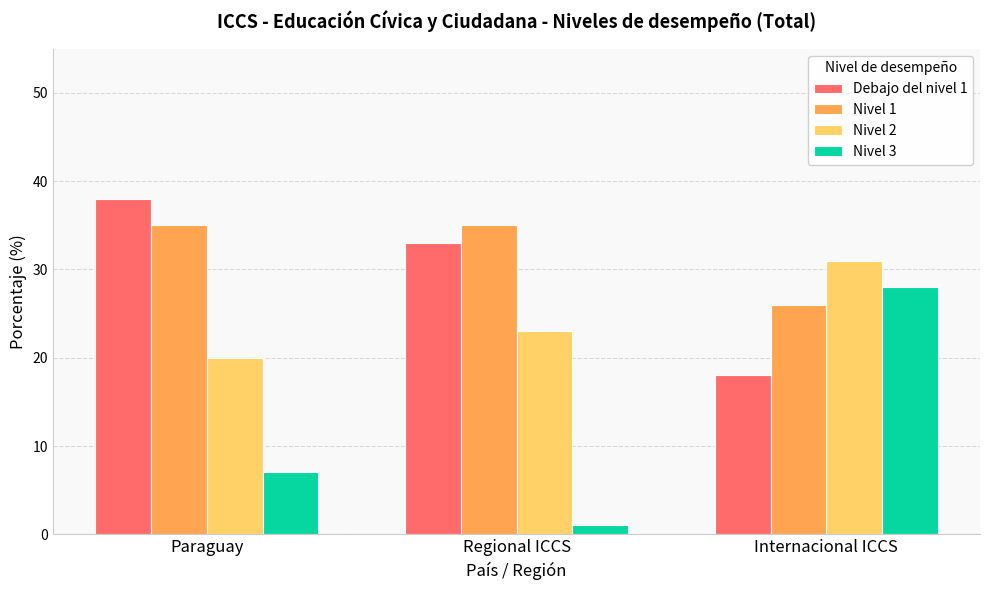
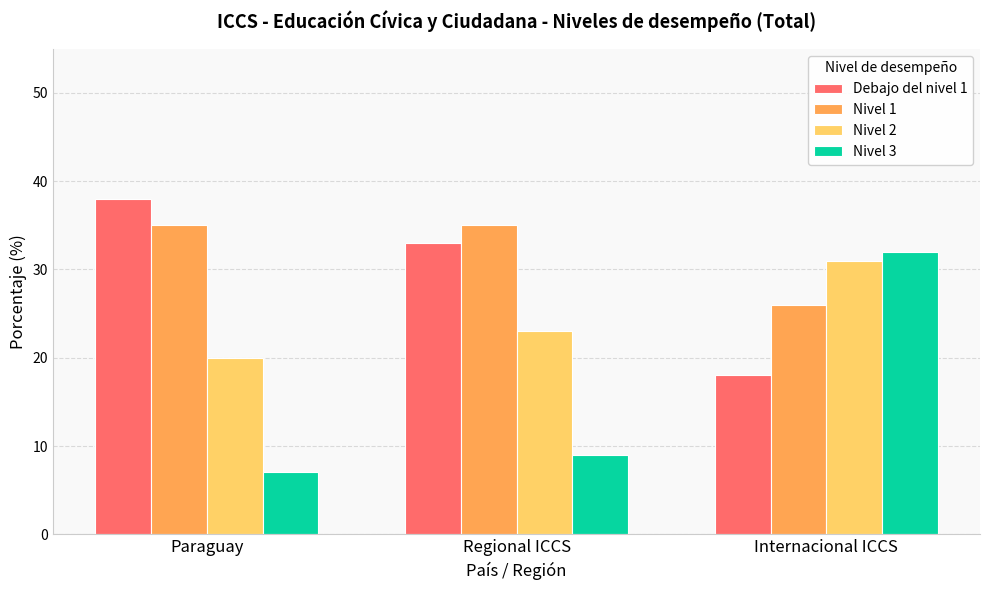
  {
    "Debajo del nivel 1": {
      "Paraguay": 38,
      "Regional ICCS": 33,
      "Internacional ICCS": 18
    },
    "Nivel 3": {
      "Paraguay": 7,
-     "Regional ICCS": 1,
-     "Internacional ICCS": 28
+     "Regional ICCS": 9,
+     "Internacional ICCS": 32
    }
  }
